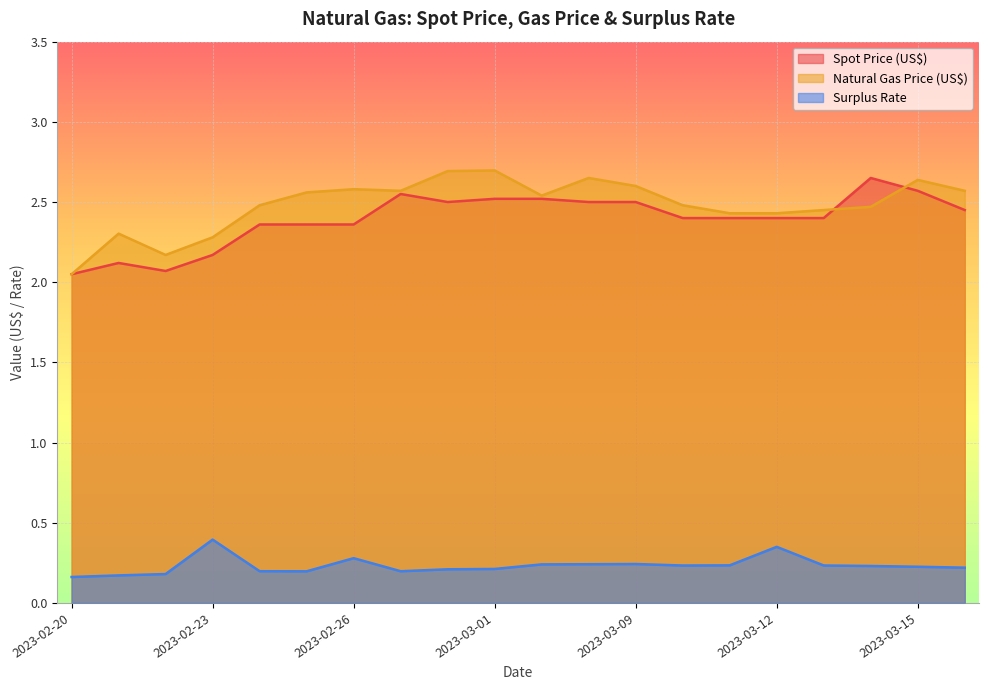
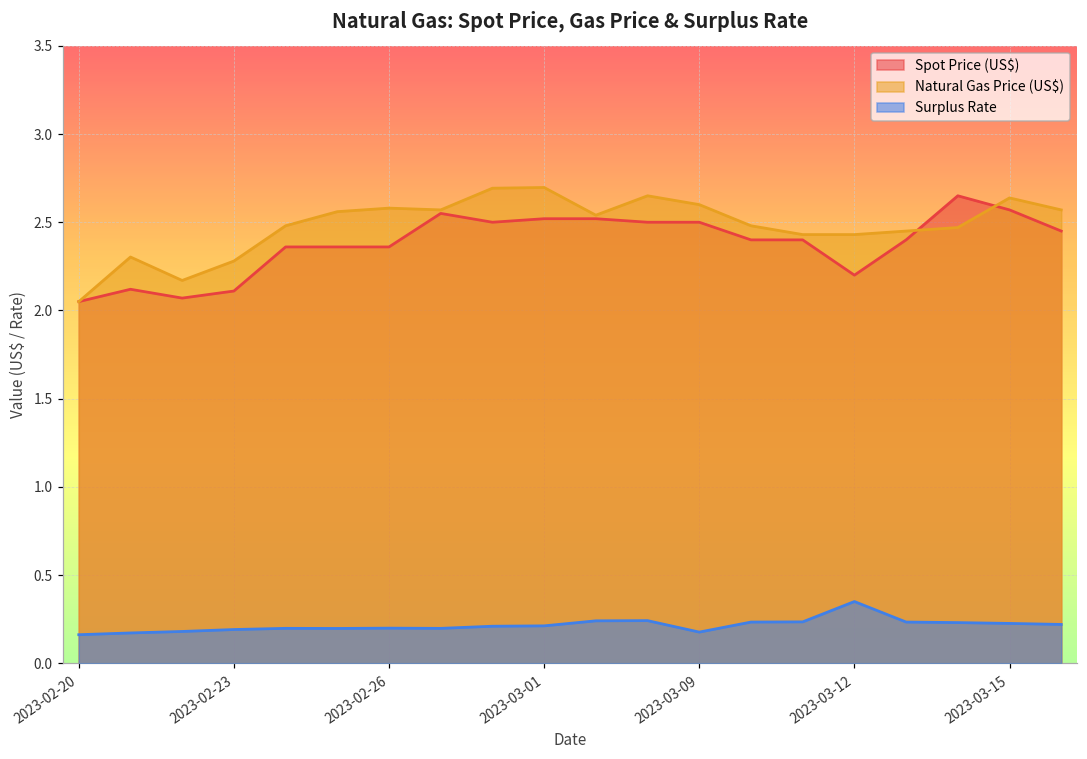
  {
    "Spot Price (US$)": {
-     "2023-02-23": 2.17,
+     "2023-02-23": 2.11,
      "2023-02-26": 2.36,
      "2023-03-01": 2.52,
      "2023-03-09": 2.50,
-     "2023-03-12": 2.4,
+     "2023-03-12": 2.2,
      "2023-03-15": 2.57
    },
    "Natural Gas Price (US$)": {
      "2023-02-23": 2.28,
      "2023-02-26": 2.58,
      "2023-03-01": 2.70,
      "2023-03-09": 2.60,
      "2023-03-12": 2.43,
      "2023-03-15": 2.64
    },
    "Surplus Rate": {
      "2023-02-20": 0.16,
-     "2023-02-23": 0.39,
-     "2023-02-26": 0.28,
+     "2023-02-23": 0.19,
+     "2023-02-26": 0.20,
      "2023-03-01": 0.21,
-     "2023-03-09": 0.24,
+     "2023-03-09": 0.18,
      "2023-03-12": 0.35,
      "2023-03-15": 0.23
    }
  }
